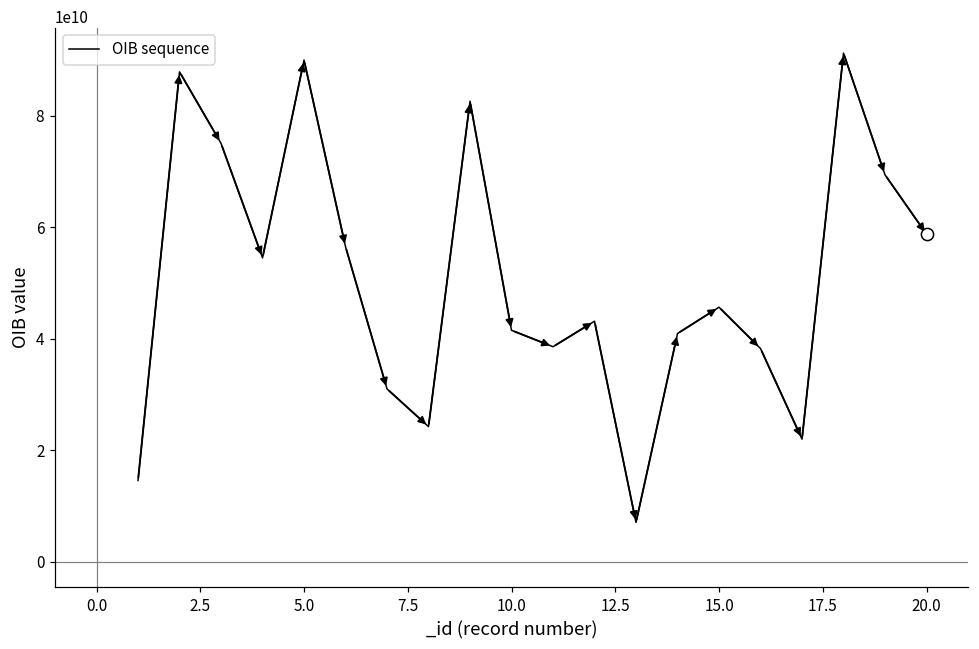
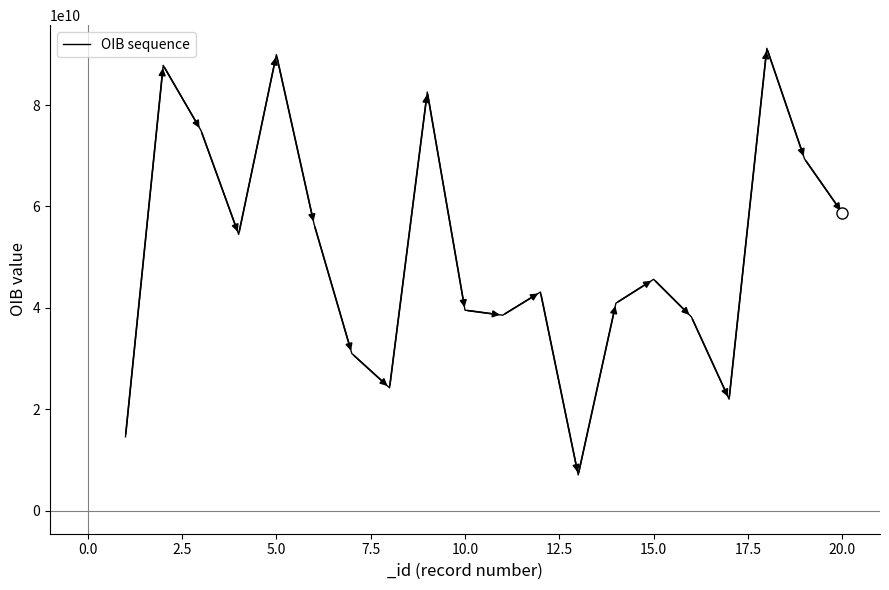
  {
    "OIB sequence": {
      "5.0": 90000000000,
-     "10.0": 41000000000,
+     "10.0": 40000000000,
      "15.0": 46000000000
    }
  }
